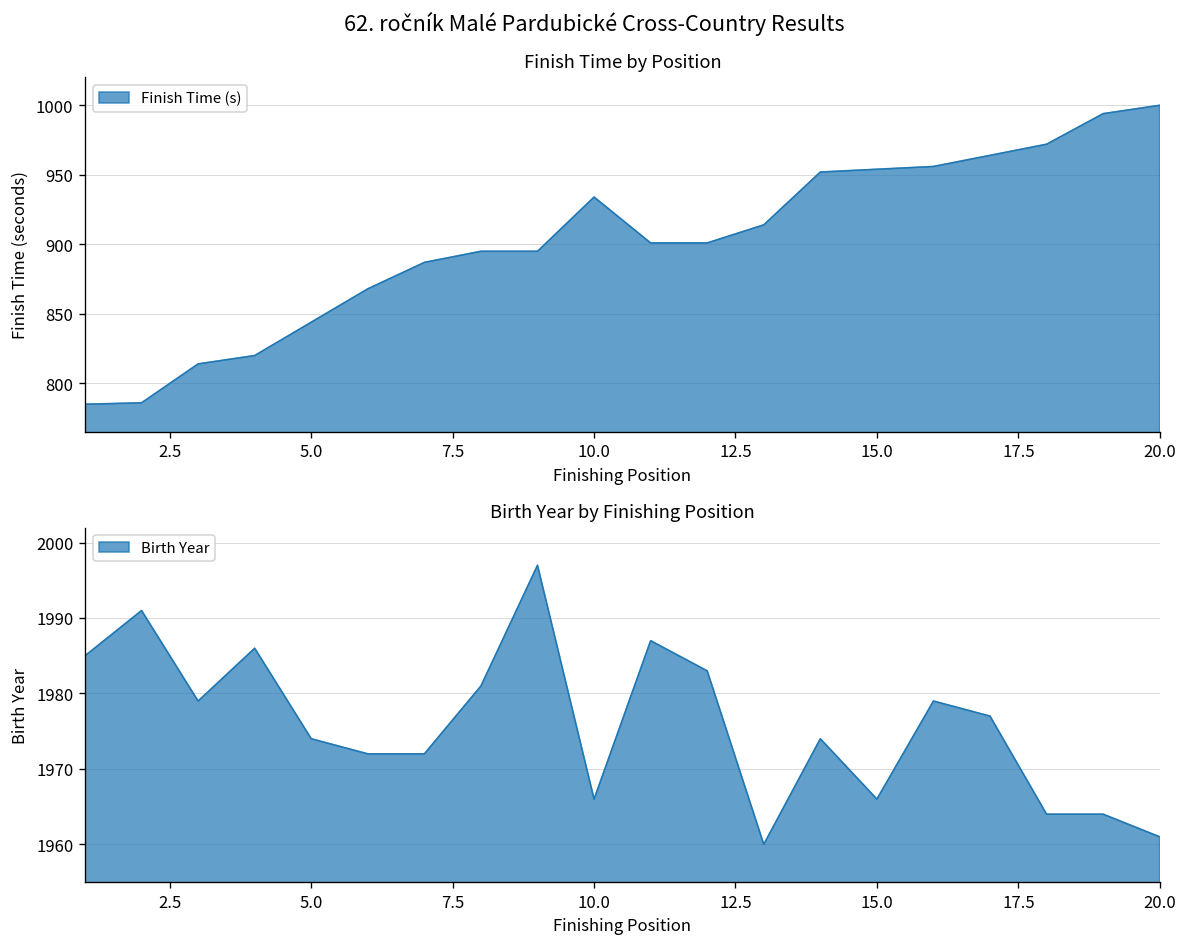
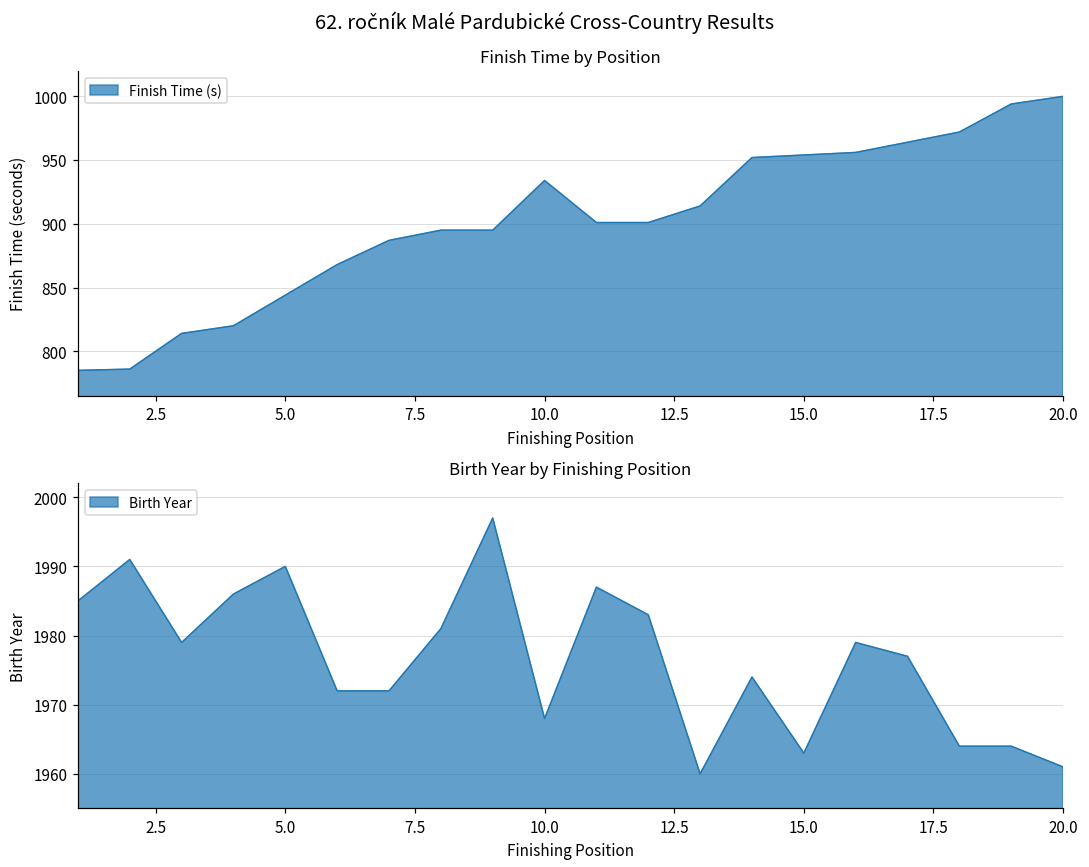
  {
    "Finish Time by Position": {
      "5.0": 844,
      "10.0": 934,
      "15.0": 954,
      "20.0": 1000
    },
    "Birth Year by Finishing Position": {
-     "5.0": 1974,
-     "10.0": 1966,
-     "15.0": 1966,
+     "5.0": 1990,
+     "10.0": 1968,
+     "15.0": 1963,
      "20.0": 1961
    }
  }
